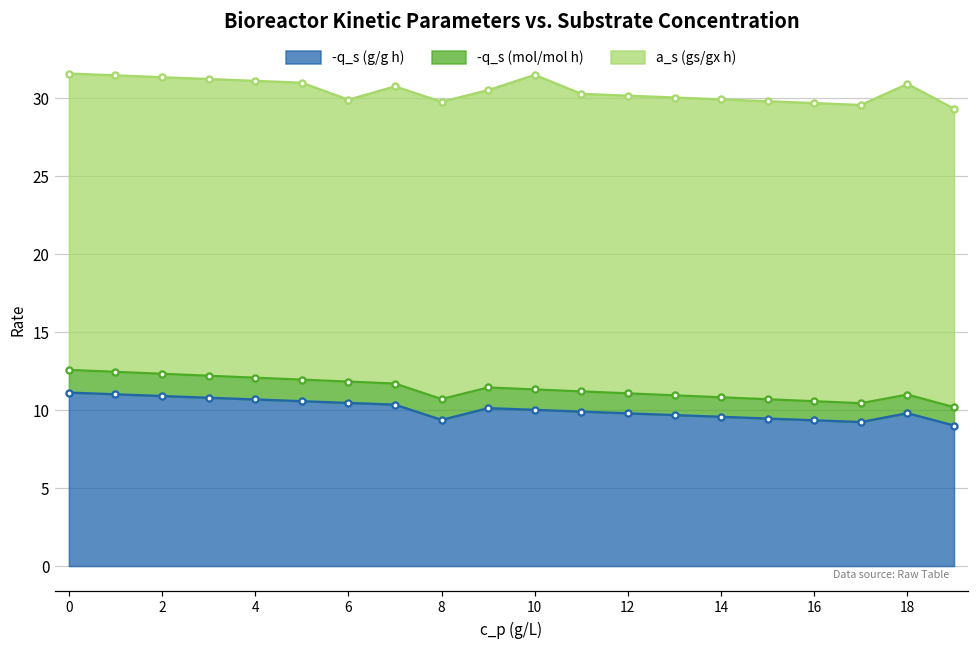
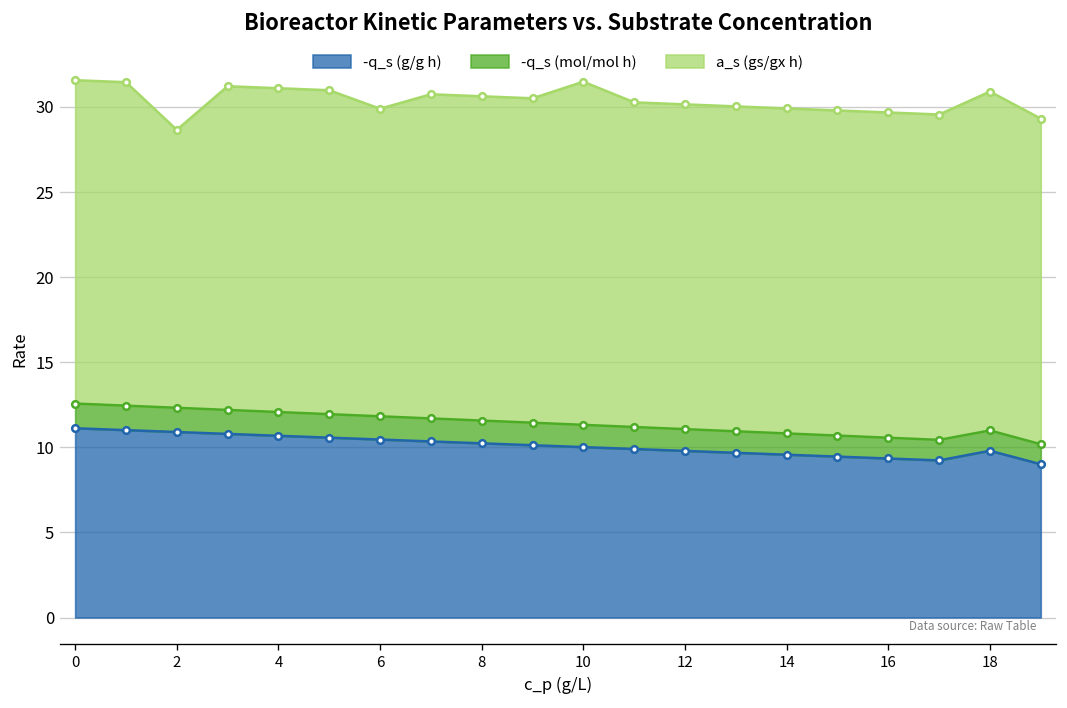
  {
    "-q_s (g/g h)": {
      "0": 11.1,
      "2": 10.9,
      "4": 10.7,
      "6": 10.5,
-     "8": 9.4,
+     "8": 10.2,
      "10": 10.0,
      "12": 9.8,
      "14": 9.6,
      "16": 9.3,
      "18": 9.8
    },
    "-q_s (mol/mol h)": {
      "0": 1.5,
      "2": 1.4,
      "4": 1.4,
      "6": 1.4,
      "8": 1.3,
      "10": 1.3,
      "12": 1.3,
      "14": 1.2,
      "16": 1.2,
      "18": 1.2
    },
    "a_s (gs/gx h)": {
      "0": 19.0,
-     "2": 19.0,
+     "2": 16.3,
      "4": 19.0,
      "6": 18.1,
      "8": 19.1,
      "10": 20.2,
      "12": 19.1,
      "14": 19.1,
      "16": 19.1,
      "18": 19.9
    }
  }
